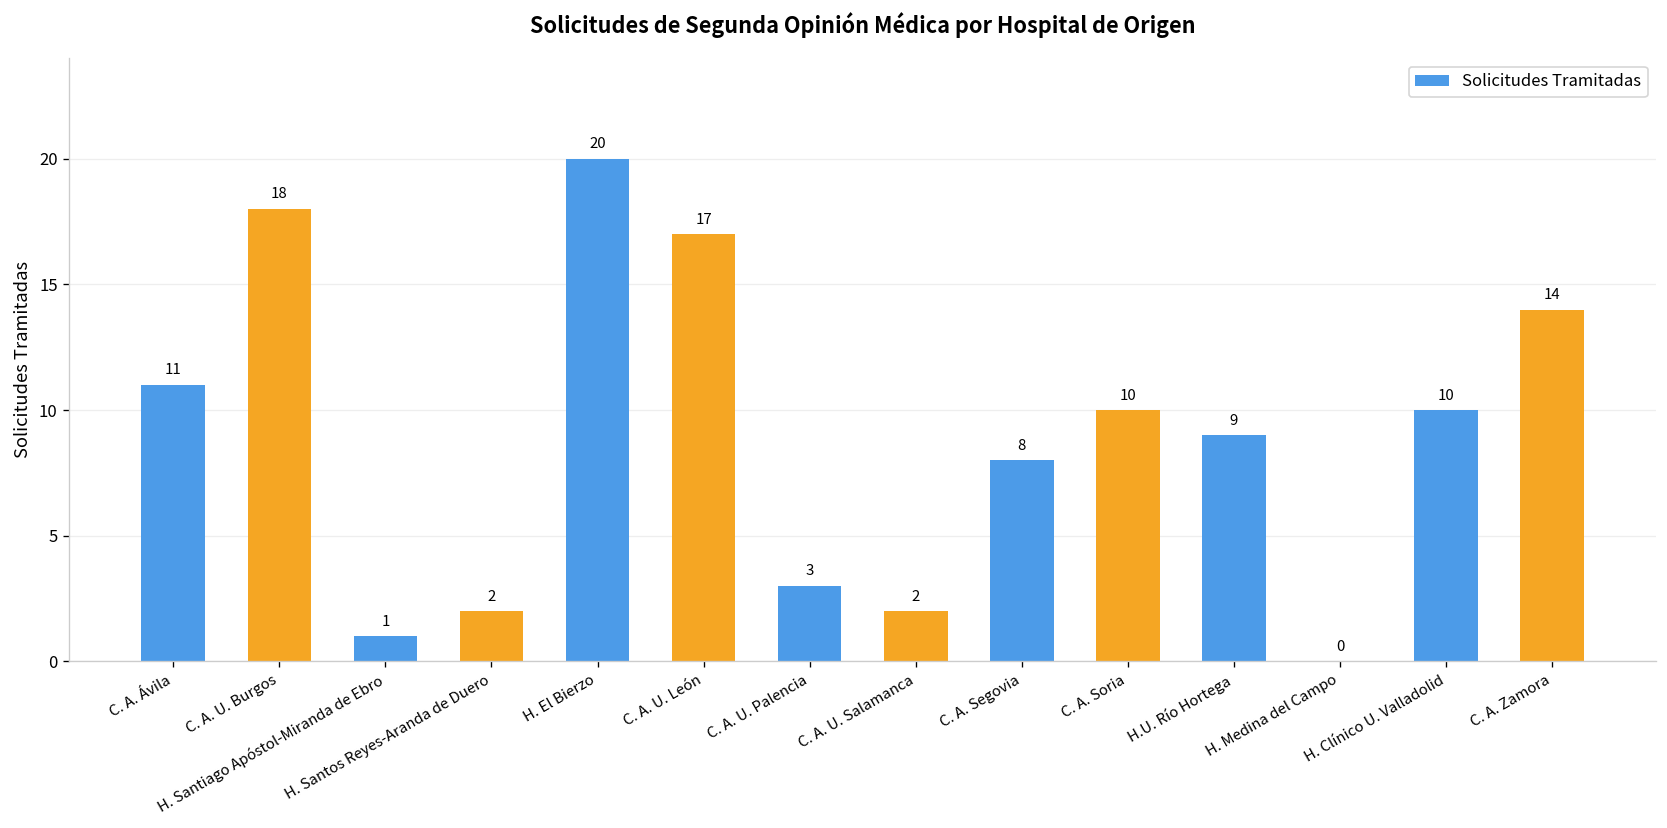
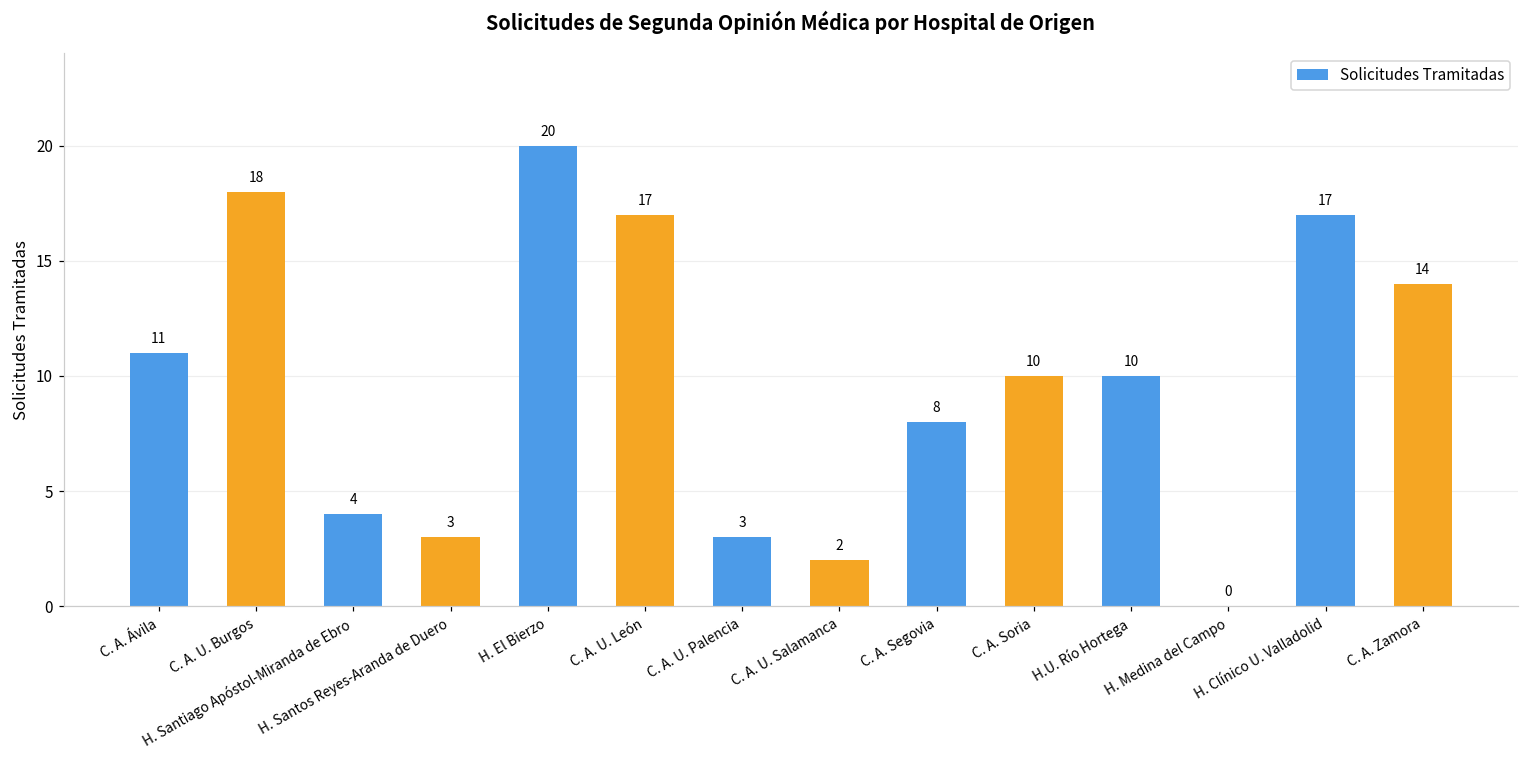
  {
    "C. A. Ávila": 11,
    "C. A. U. Burgos": 18,
-   "H. Santiago Apóstol-Miranda de Ebro": 1,
-   "H. Santos Reyes-Aranda de Duero": 2,
+   "H. Santiago Apóstol-Miranda de Ebro": 4,
+   "H. Santos Reyes-Aranda de Duero": 3,
    "H. El Bierzo": 20,
    "C. A. U. León": 17,
    "C. A. U. Palencia": 3,
    "C. A. U. Salamanca": 2,
    "C. A. Segovia": 8,
    "C. A. Soria": 10,
-   "H.U. Río Hortega": 9,
+   "H.U. Río Hortega": 10,
    "H. Medina del Campo": 0,
-   "H. Clínico U. Valladolid": 10,
+   "H. Clínico U. Valladolid": 17,
    "C. A. Zamora": 14
  }
